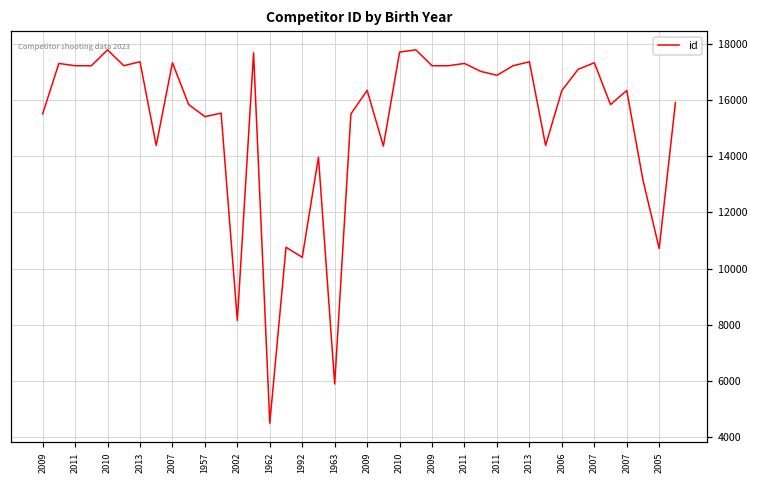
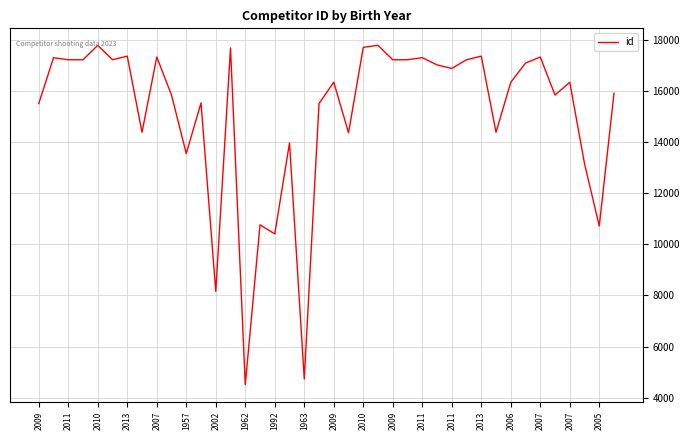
  {
-   "1957": 15400,
+   "1957": 13500,
    "2002": 8200,
    "1962": 4500,
    "1992": 10400,
-   "1963": 5900,
+   "1963": 4700,
    "2006": 16300,
    "2005": 10700
  }
